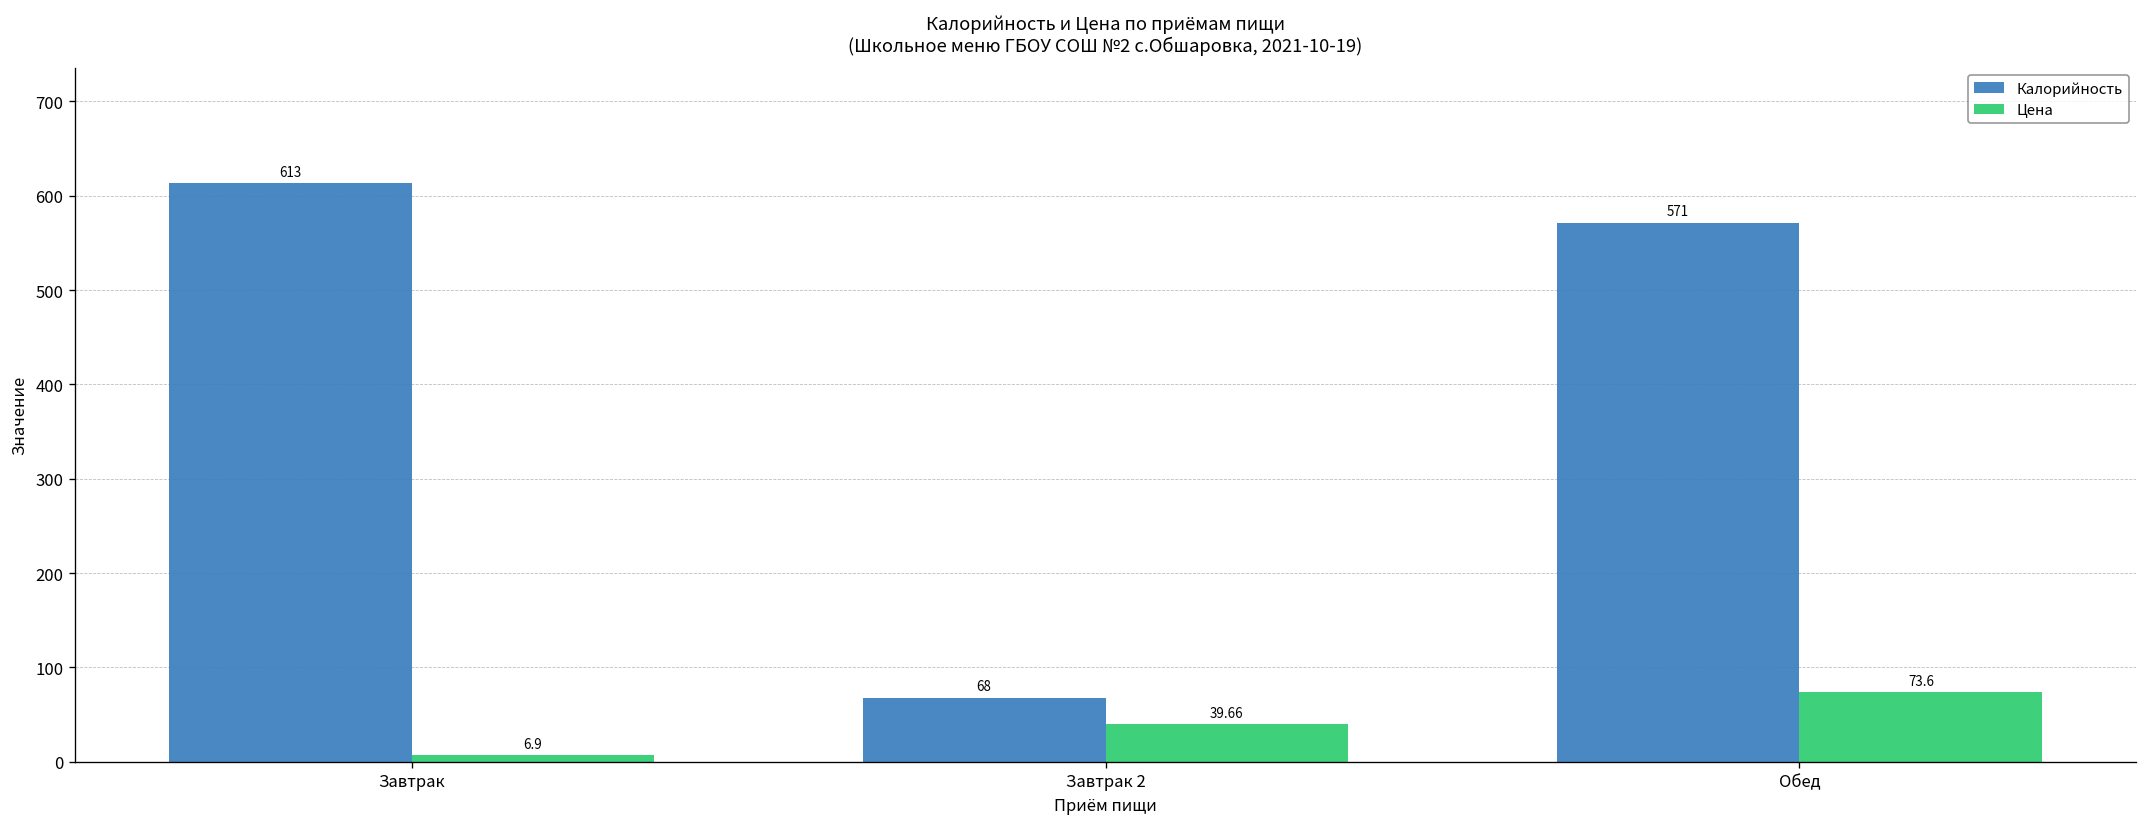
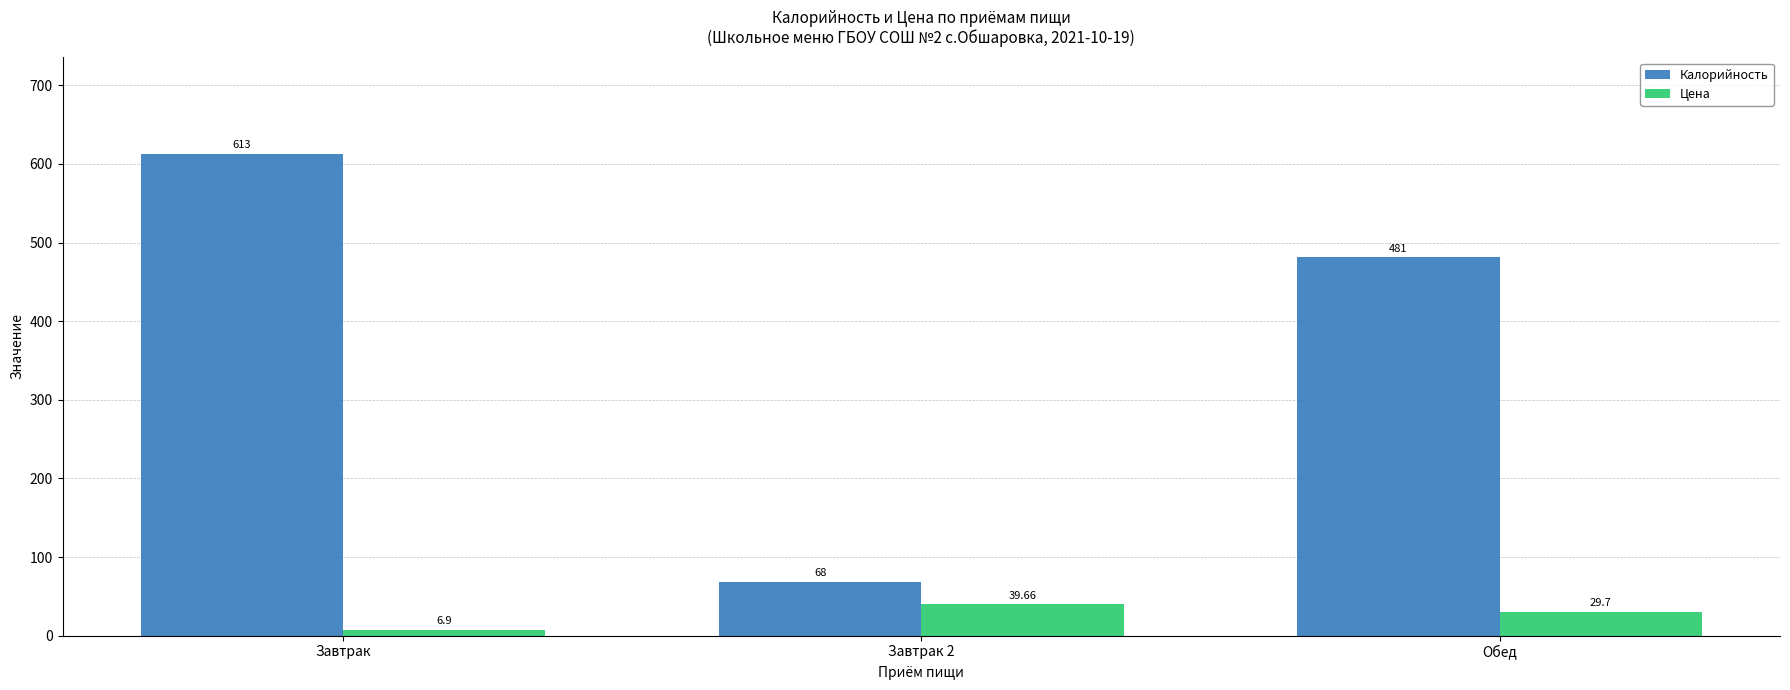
  {
    "Калорийность": {
      "Завтрак": 613,
      "Завтрак 2": 68,
-     "Обед": 571
+     "Обед": 481
    },
    "Цена": {
      "Завтрак": 6.9,
      "Завтрак 2": 39.66,
-     "Обед": 73.6
+     "Обед": 29.7
    }
  }
